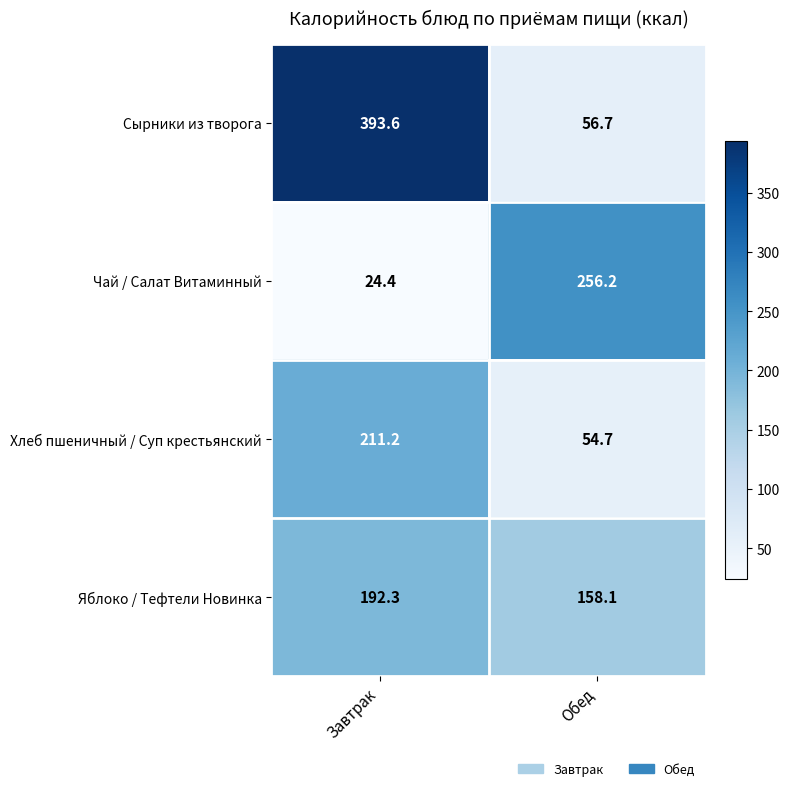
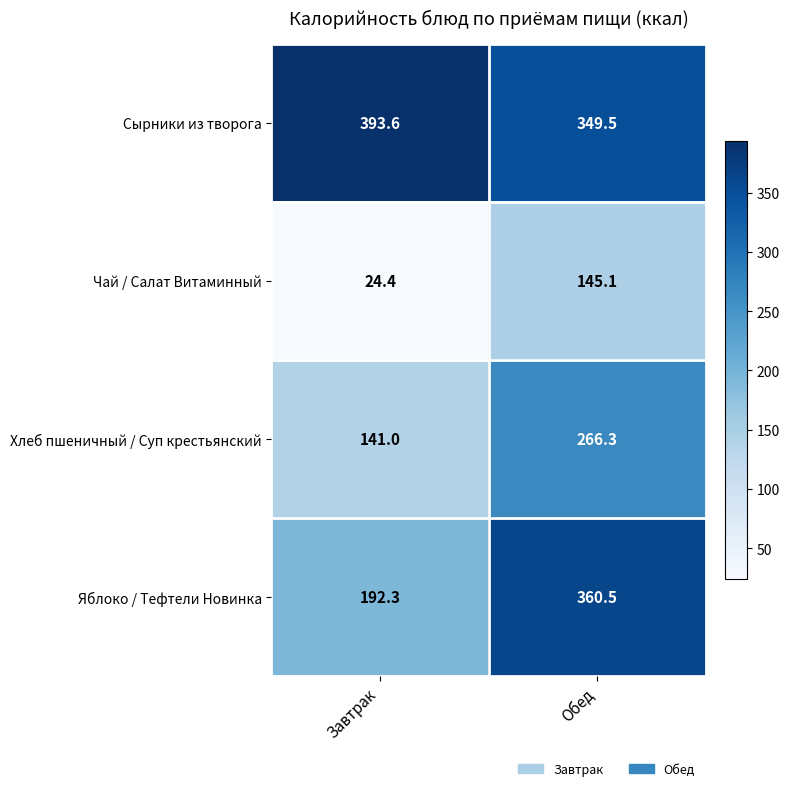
  {
    "Сырники из творога": {
      "Завтрак": 393.6,
-     "Обед": 56.7
+     "Обед": 349.5
    },
    "Чай / Салат Витаминный": {
      "Завтрак": 24.4,
-     "Обед": 256.2
+     "Обед": 145.1
    },
    "Хлеб пшеничный / Суп крестьянский": {
-     "Завтрак": 211.2,
-     "Обед": 54.7
+     "Завтрак": 141.0,
+     "Обед": 266.3
    },
    "Яблоко / Тефтели Новинка": {
      "Завтрак": 192.3,
-     "Обед": 158.1
+     "Обед": 360.5
    }
  }
